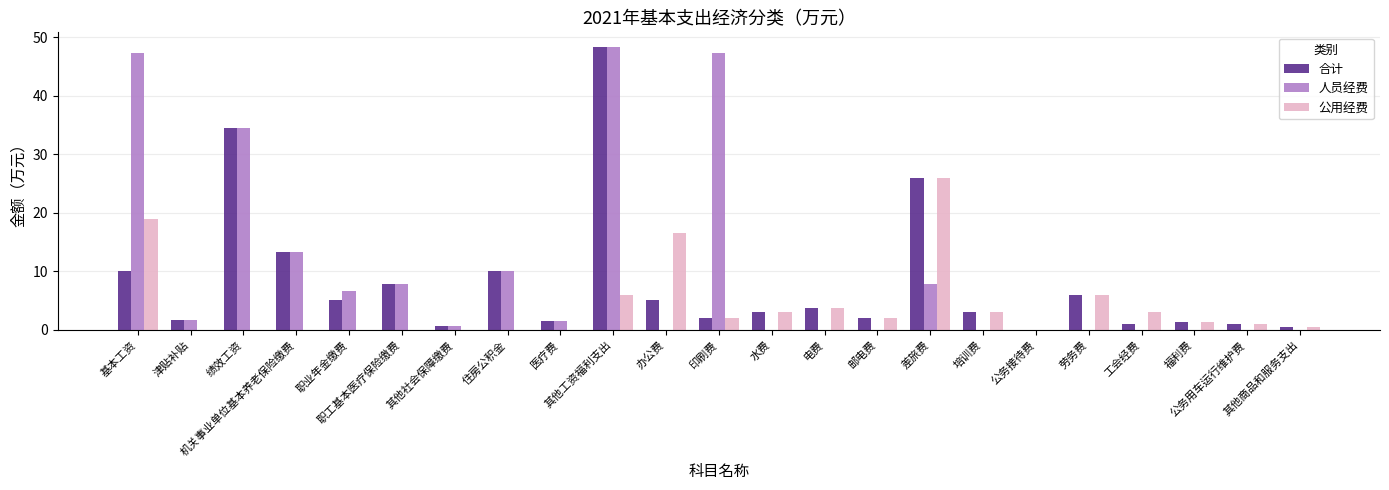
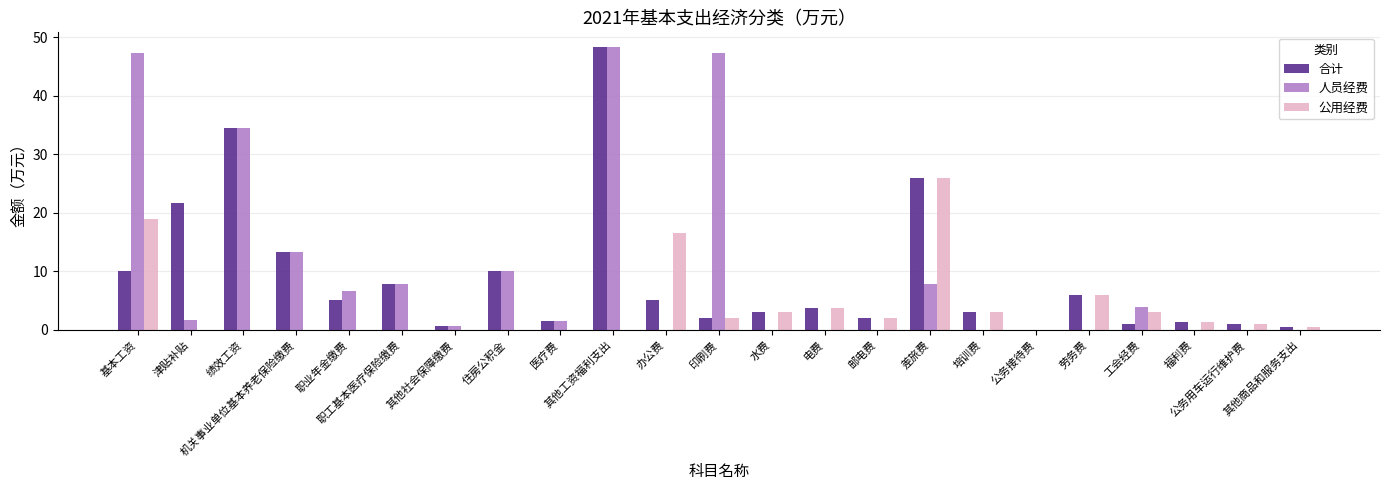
  {
    "合计": {
      "基本工资": 10,
-     "津贴补贴": 2,
+     "津贴补贴": 22,
      "绩效工资": 35,
      "机关事业单位基本养老保险缴费": 13,
      "职业年金缴费": 5,
      "职工基本医疗保险缴费": 8,
      "其他社会保障缴费": 1,
      "住房公积金": 10,
      "医疗费": 2,
      "其他工资福利支出": 48,
      "办公费": 5,
      "印刷费": 2,
      "水费": 3,
      "电费": 4,
      "邮电费": 2,
      "差旅费": 26,
      "培训费": 3,
      "劳务费": 6,
      "工会经费": 1,
      "福利费": 1,
      "公务用车运行维护费": 1,
      "其他商品和服务支出": 0
    },
    "人员经费": {
      "基本工资": 47,
      "津贴补贴": 2,
      "绩效工资": 35,
      "机关事业单位基本养老保险缴费": 13,
      "职业年金缴费": 7,
      "职工基本医疗保险缴费": 8,
      "其他社会保障缴费": 1,
      "住房公积金": 10,
      "医疗费": 2,
      "其他工资福利支出": 48,
      "办公费": 0,
      "印刷费": 47,
      "水费": 0,
      "电费": 0,
      "邮电费": 0,
      "差旅费": 8,
      "培训费": 0,
      "公务接待费": 0,
      "劳务费": 0,
-     "工会经费": 0,
+     "工会经费": 4,
      "福利费": 0,
      "公务用车运行维护费": 0,
      "其他商品和服务支出": 0
    },
    "公用经费": {
      "基本工资": 19,
      "津贴补贴": 0,
      "绩效工资": 0,
      "机关事业单位基本养老保险缴费": 0,
      "职业年金缴费": 0,
      "职工基本医疗保险缴费": 0,
      "其他社会保障缴费": 0,
      "住房公积金": 0,
      "医疗费": 0,
-     "其他工资福利支出": 6,
+     "其他工资福利支出": 0,
      "办公费": 17,
      "印刷费": 2,
      "水费": 3,
      "电费": 4,
      "邮电费": 2,
      "差旅费": 26,
      "培训费": 3,
      "劳务费": 6,
      "工会经费": 3,
      "福利费": 1,
      "公务用车运行维护费": 1,
      "其他商品和服务支出": 0
    }
  }
